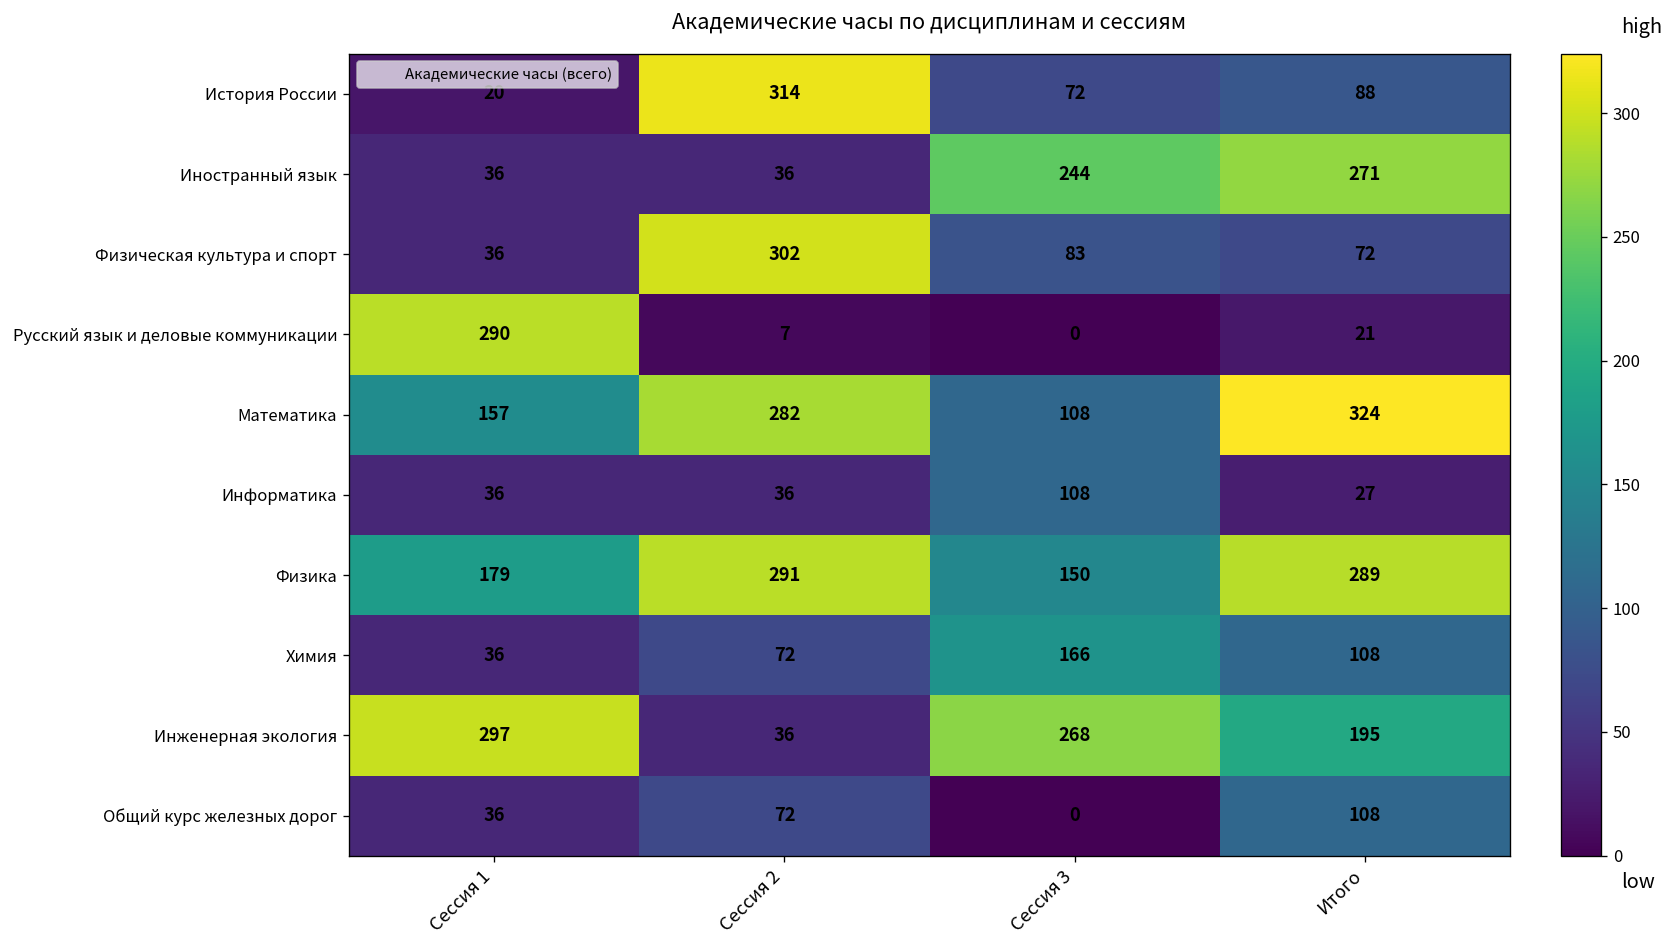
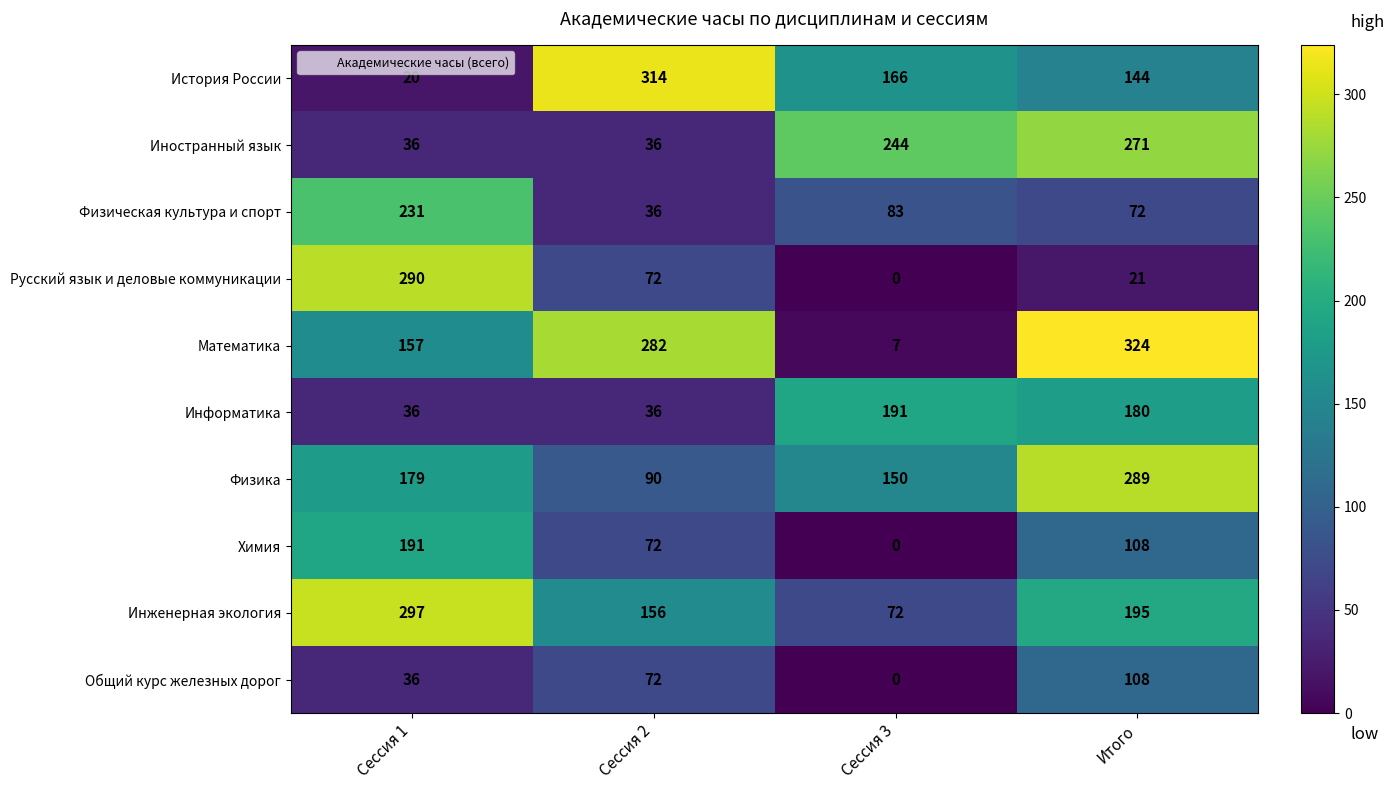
  {
    "История России": {
      "Сессия 2": 314,
-     "Сессия 3": 72,
-     "Итого": 88
+     "Сессия 3": 166,
+     "Итого": 144
    },
    "Иностранный язык": {
      "Сессия 1": 36,
      "Сессия 2": 36,
      "Сессия 3": 244,
      "Итого": 271
    },
    "Физическая культура и спорт": {
-     "Сессия 1": 36,
-     "Сессия 2": 302,
+     "Сессия 1": 231,
+     "Сессия 2": 36,
      "Сессия 3": 83,
      "Итого": 72
    },
    "Русский язык и деловые коммуникации": {
      "Сессия 1": 290,
-     "Сессия 2": 7,
+     "Сессия 2": 72,
      "Сессия 3": 0,
      "Итого": 21
    },
    "Математика": {
      "Сессия 1": 157,
      "Сессия 2": 282,
-     "Сессия 3": 108,
+     "Сессия 3": 7,
      "Итого": 324
    },
    "Информатика": {
      "Сессия 1": 36,
      "Сессия 2": 36,
-     "Сессия 3": 108,
-     "Итого": 27
+     "Сессия 3": 191,
+     "Итого": 180
    },
    "Физика": {
      "Сессия 1": 179,
-     "Сессия 2": 291,
+     "Сессия 2": 90,
      "Сессия 3": 150,
      "Итого": 289
    },
    "Химия": {
-     "Сессия 1": 36,
+     "Сессия 1": 191,
      "Сессия 2": 72,
-     "Сессия 3": 166,
+     "Сессия 3": 0,
      "Итого": 108
    },
    "Инженерная экология": {
      "Сессия 1": 297,
-     "Сессия 2": 36,
-     "Сессия 3": 268,
+     "Сессия 2": 156,
+     "Сессия 3": 72,
      "Итого": 195
    },
    "Общий курс железных дорог": {
      "Сессия 1": 36,
      "Сессия 2": 72,
      "Сессия 3": 0,
      "Итого": 108
    }
  }
